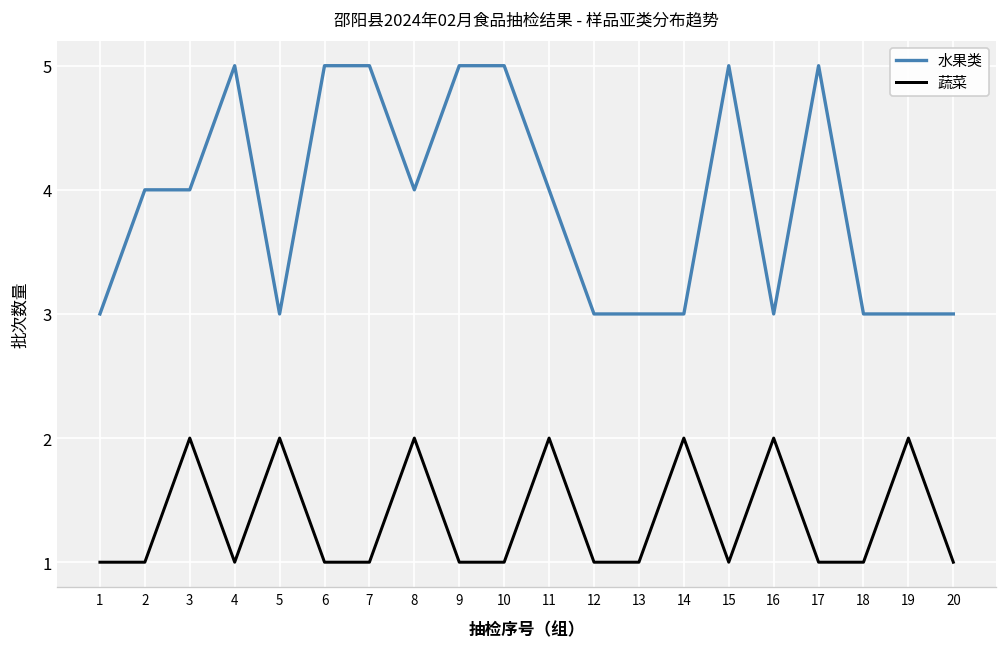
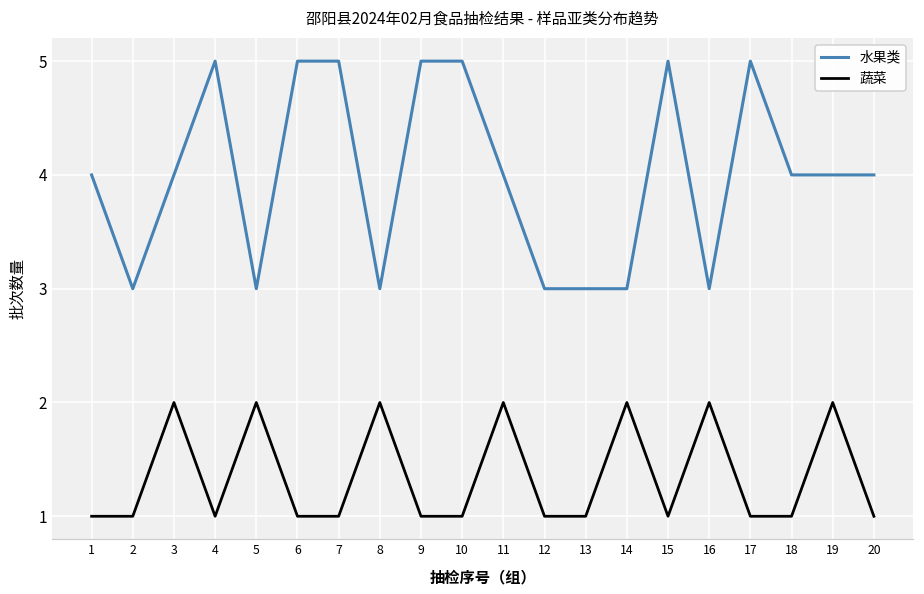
  {
    "水果类": {
-     "1": 3,
-     "2": 4,
+     "1": 4,
+     "2": 3,
      "3": 4,
      "4": 5,
      "5": 3,
      "6": 5,
      "7": 5,
-     "8": 4,
+     "8": 3,
      "9": 5,
      "10": 5,
      "11": 4,
      "12": 3,
      "13": 3,
      "14": 3,
      "15": 5,
      "16": 3,
      "17": 5,
-     "18": 3,
-     "19": 3,
-     "20": 3
+     "18": 4,
+     "19": 4,
+     "20": 4
    },
    "蔬菜": {
      "1": 1,
      "2": 1,
      "3": 2,
      "4": 1,
      "5": 2,
      "6": 1,
      "7": 1,
      "8": 2,
      "9": 1,
      "10": 1,
      "11": 2,
      "12": 1,
      "13": 1,
      "14": 2,
      "15": 1,
      "16": 2,
      "17": 1,
      "18": 1,
      "19": 2,
      "20": 1
    }
  }
